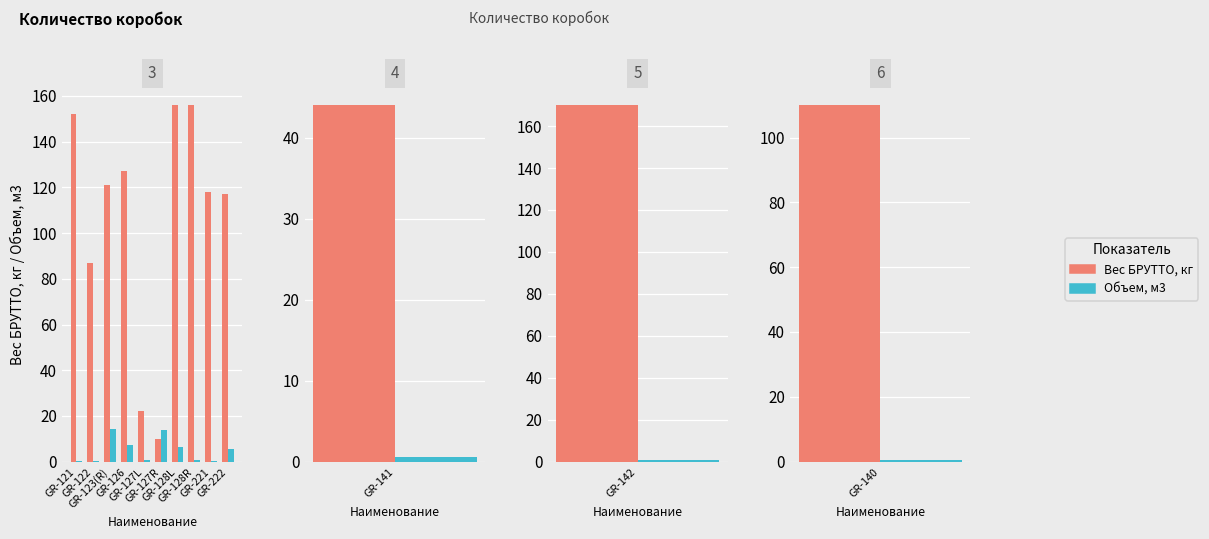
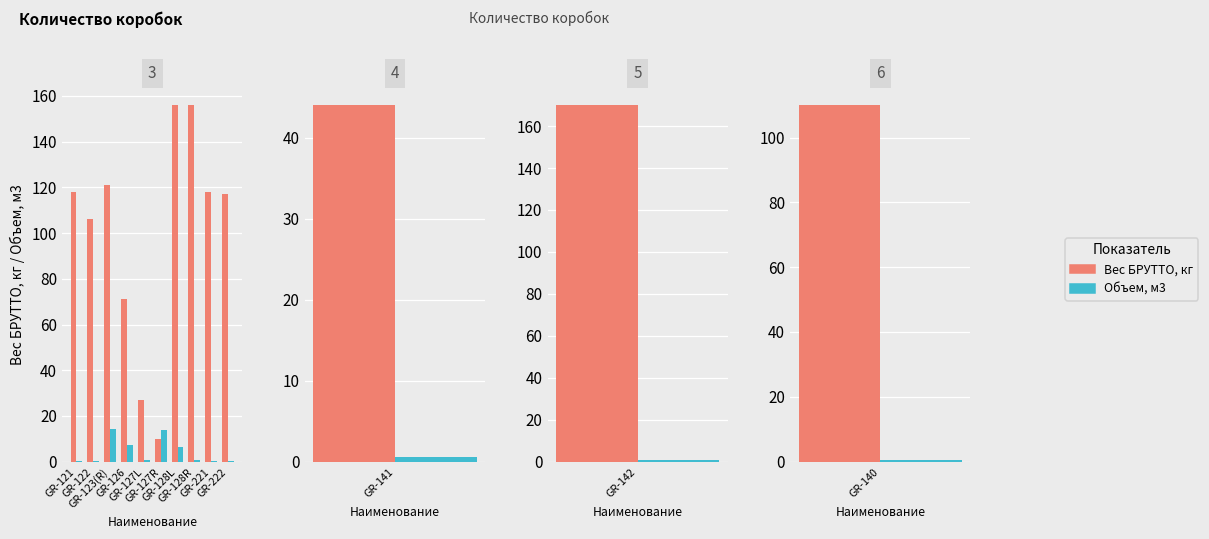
  {
    "3": {
      "Вес БРУТТО, кг": {
-       "GR-121": 152,
-       "GR-122": 87,
+       "GR-121": 118,
+       "GR-122": 106,
        "GR-123(R)": 121,
-       "GR-126": 127,
-       "GR-127L": 22,
+       "GR-126": 71,
+       "GR-127L": 27,
        "GR-127R": 10,
        "GR-128L": 156,
        "GR-128R": 156,
        "GR-221": 118,
        "GR-222": 117
      },
      "Объем, м3": {
        "GR-123(R)": 14,
        "GR-126": 7,
        "GR-127R": 14,
        "GR-128L": 7,
-       "GR-222": 6
+       "GR-222": 0
      }
    }
  }
